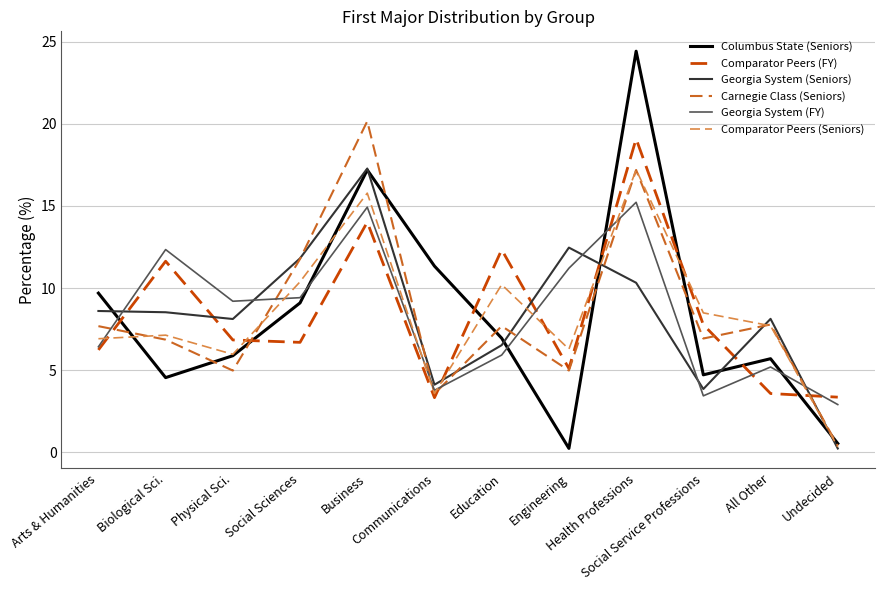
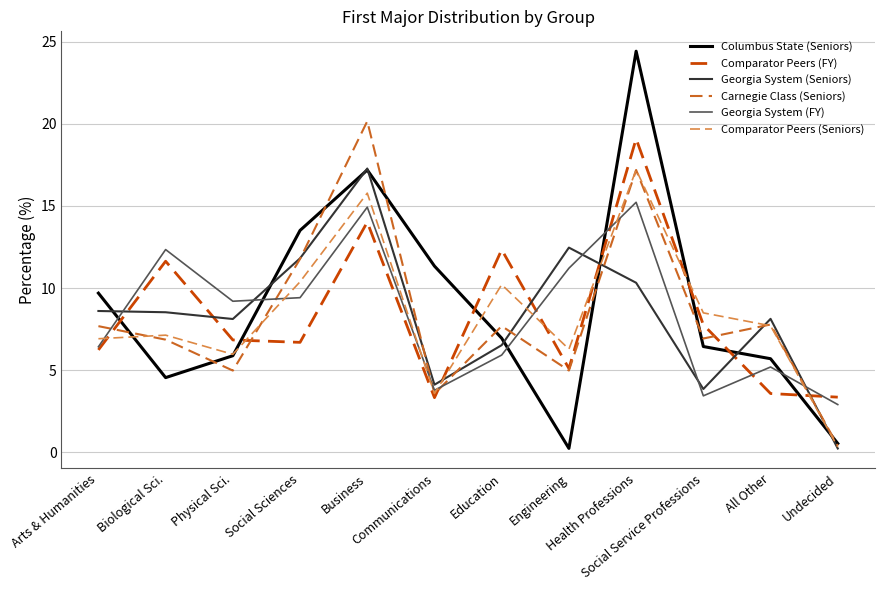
  {
    "Columbus State (Seniors)": {
      "Arts & Humanities": 9.7,
      "Biological Sci.": 4.6,
-     "Social Sciences": 9.1,
+     "Social Sciences": 13.5,
      "Communications": 11.3,
      "Education": 6.9,
      "Engineering": 0.2,
      "Health Professions": 24.4,
-     "Social Service Professions": 4.7,
+     "Social Service Professions": 6.4,
      "All Other": 5.7
    }
  }
